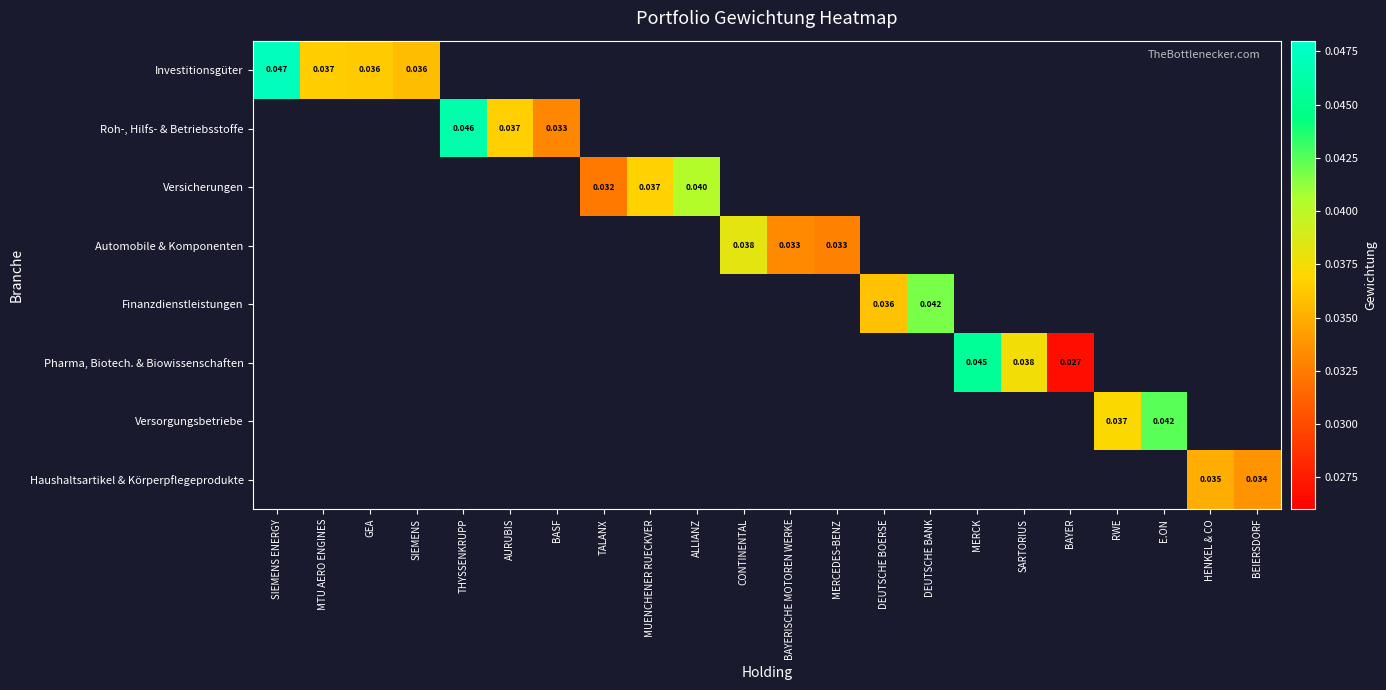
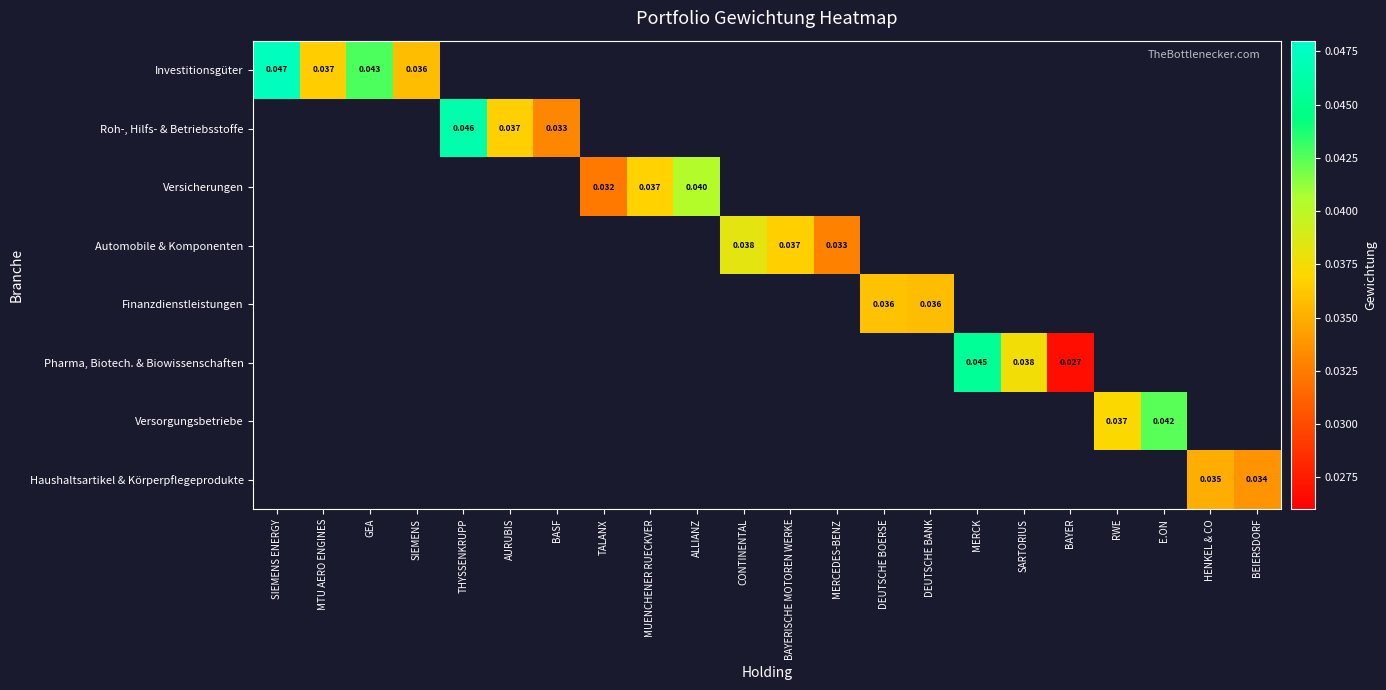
  {
    "Investitionsgüter": {
      "SIEMENS ENERGY": 0.047,
      "MTU AERO ENGINES": 0.037,
-     "GEA": 0.036,
+     "GEA": 0.043,
      "SIEMENS": 0.036
    },
    "Roh-, Hilfs- & Betriebsstoffe": {
      "THYSSENKRUPP": 0.046,
      "AURUBIS": 0.037,
      "BASF": 0.033
    },
    "Versicherungen": {
      "TALANX": 0.032,
      "MUENCHENER RUECKVER": 0.037,
      "ALLIANZ": 0.040
    },
    "Automobile & Komponenten": {
      "CONTINENTAL": 0.038,
-     "BAYERISCHE MOTOREN WERKE": 0.033,
+     "BAYERISCHE MOTOREN WERKE": 0.037,
      "MERCEDES-BENZ": 0.033
    },
    "Finanzdienstleistungen": {
      "DEUTSCHE BOERSE": 0.036,
-     "DEUTSCHE BANK": 0.042
+     "DEUTSCHE BANK": 0.036
    },
    "Pharma, Biotech. & Biowissenschaften": {
      "MERCK": 0.045,
      "SARTORIUS": 0.038,
      "BAYER": 0.027
    },
    "Versorgungsbetriebe": {
      "RWE": 0.037,
      "E.ON": 0.042
    },
    "Haushaltsartikel & Körperpflegeprodukte": {
      "HENKEL & CO": 0.035,
      "BEIERSDORF": 0.034
    }
  }
